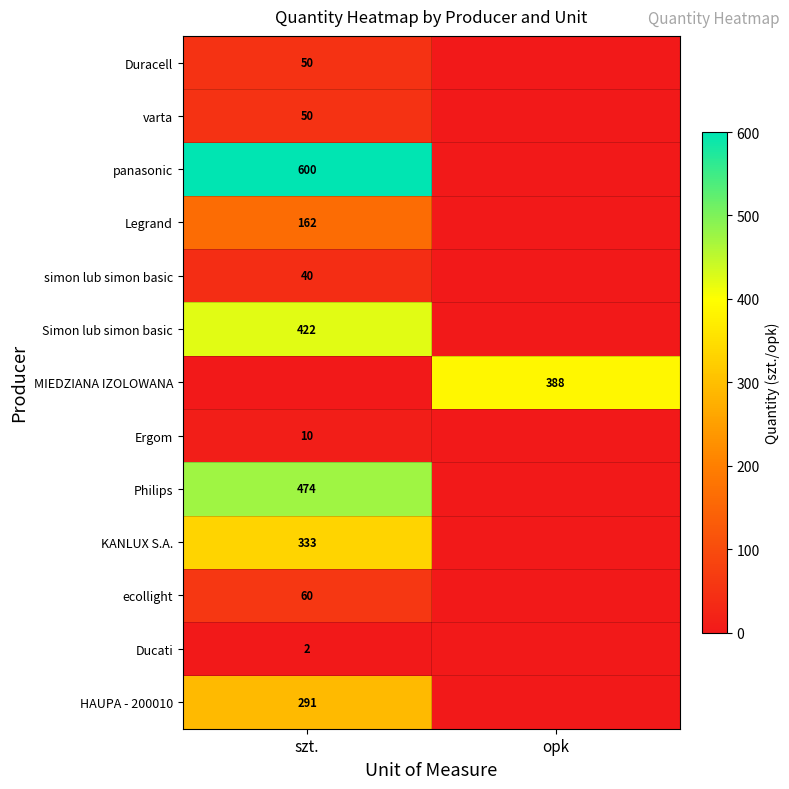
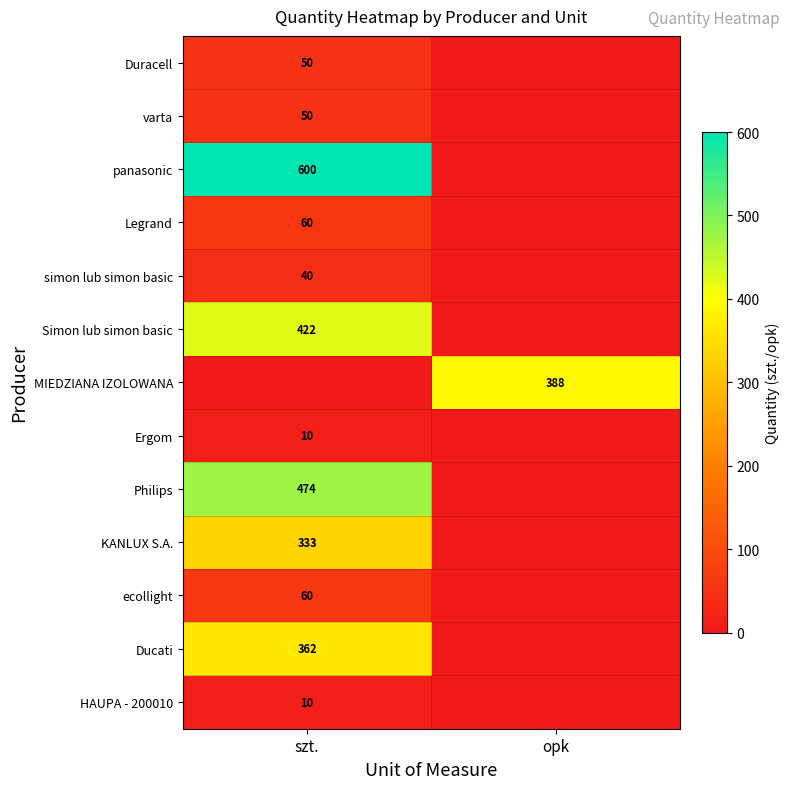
  {
    "Duracell": {
      "szt.": 50
    },
    "varta": {
      "szt.": 50
    },
    "panasonic": {
      "szt.": 600
    },
    "Legrand": {
-     "szt.": 162
+     "szt.": 60
    },
    "simon lub simon basic": {
      "szt.": 40
    },
    "Simon lub simon basic": {
      "szt.": 422
    },
    "MIEDZIANA IZOLOWANA": {
      "opk": 388
    },
    "Ergom": {
      "szt.": 10
    },
    "Philips": {
      "szt.": 474
    },
    "KANLUX S.A.": {
      "szt.": 333
    },
    "ecollight": {
      "szt.": 60
    },
    "Ducati": {
-     "szt.": 2
+     "szt.": 362
    },
    "HAUPA - 200010": {
-     "szt.": 291
+     "szt.": 10
    }
  }
